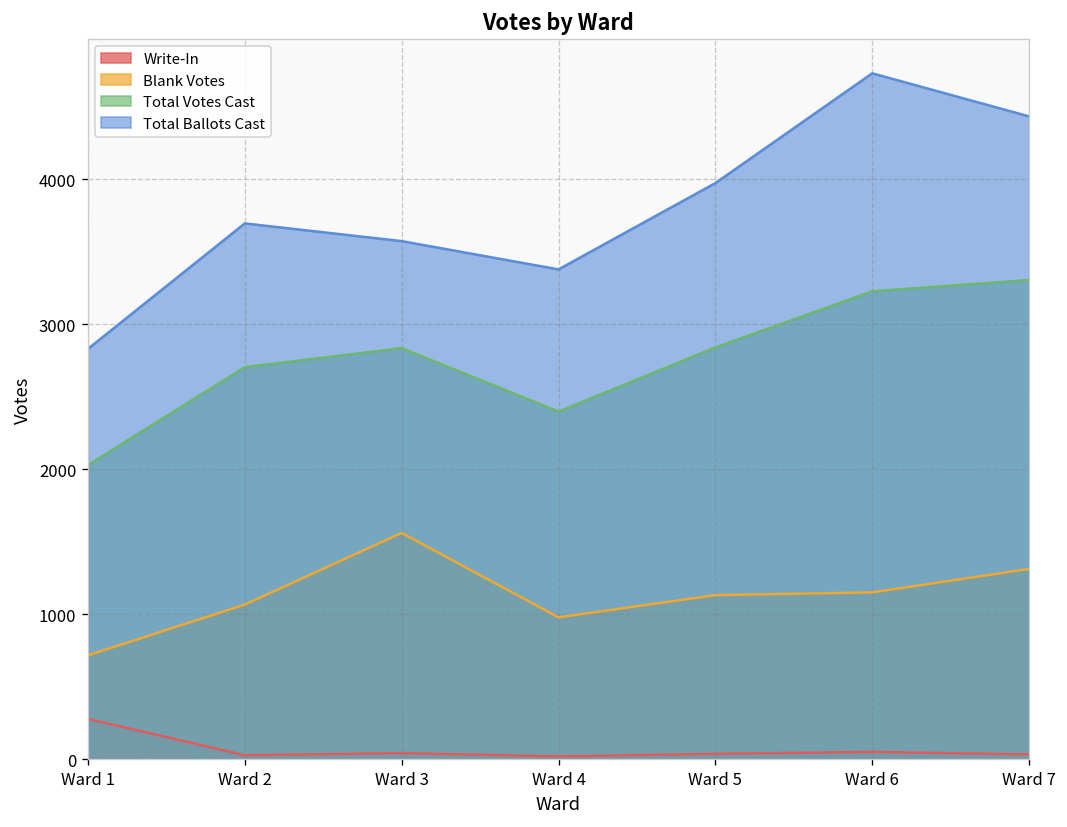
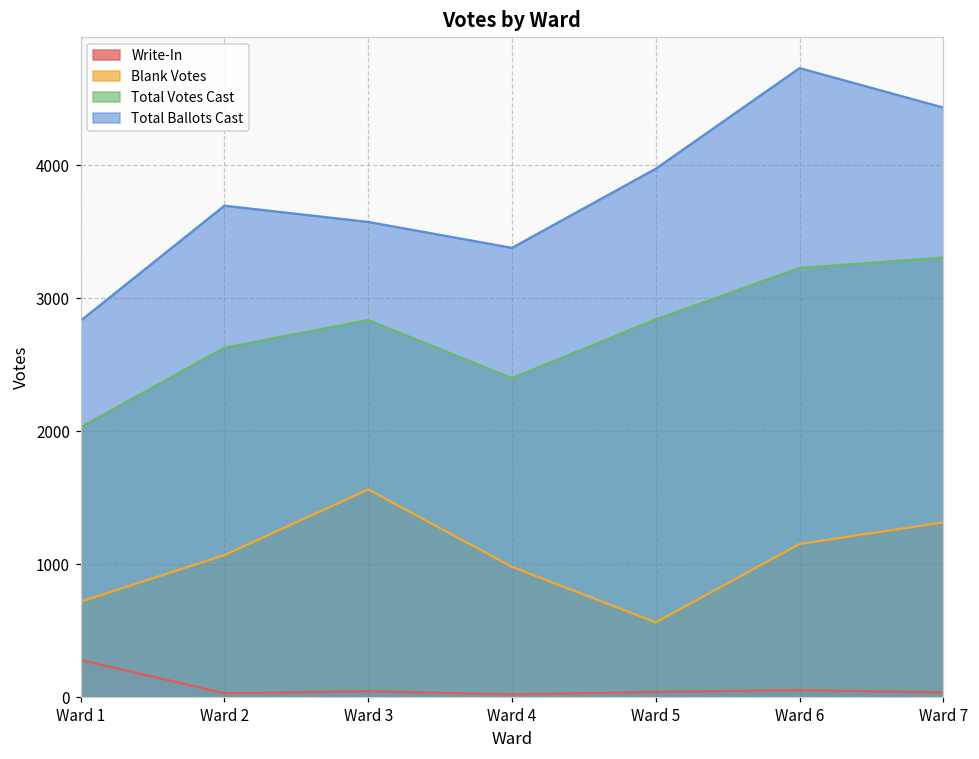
  {
    "Write-In": {
      "Ward 1": 280,
      "Ward 2": 30,
      "Ward 3": 40,
      "Ward 4": 20,
      "Ward 5": 40,
      "Ward 6": 50,
      "Ward 7": 40
    },
    "Blank Votes": {
      "Ward 1": 720,
      "Ward 2": 1070,
      "Ward 3": 1560,
      "Ward 4": 980,
-     "Ward 5": 1130,
+     "Ward 5": 560,
      "Ward 6": 1150,
      "Ward 7": 1310
    },
    "Total Votes Cast": {
      "Ward 1": 2030,
-     "Ward 2": 2710,
+     "Ward 2": 2630,
      "Ward 3": 2840,
      "Ward 4": 2400,
      "Ward 5": 2840,
      "Ward 6": 3230,
      "Ward 7": 3310
    },
    "Total Ballots Cast": {
      "Ward 1": 2830,
      "Ward 2": 3700,
      "Ward 3": 3570,
      "Ward 4": 3380,
      "Ward 5": 3970,
      "Ward 6": 4730,
      "Ward 7": 4430
    }
  }
